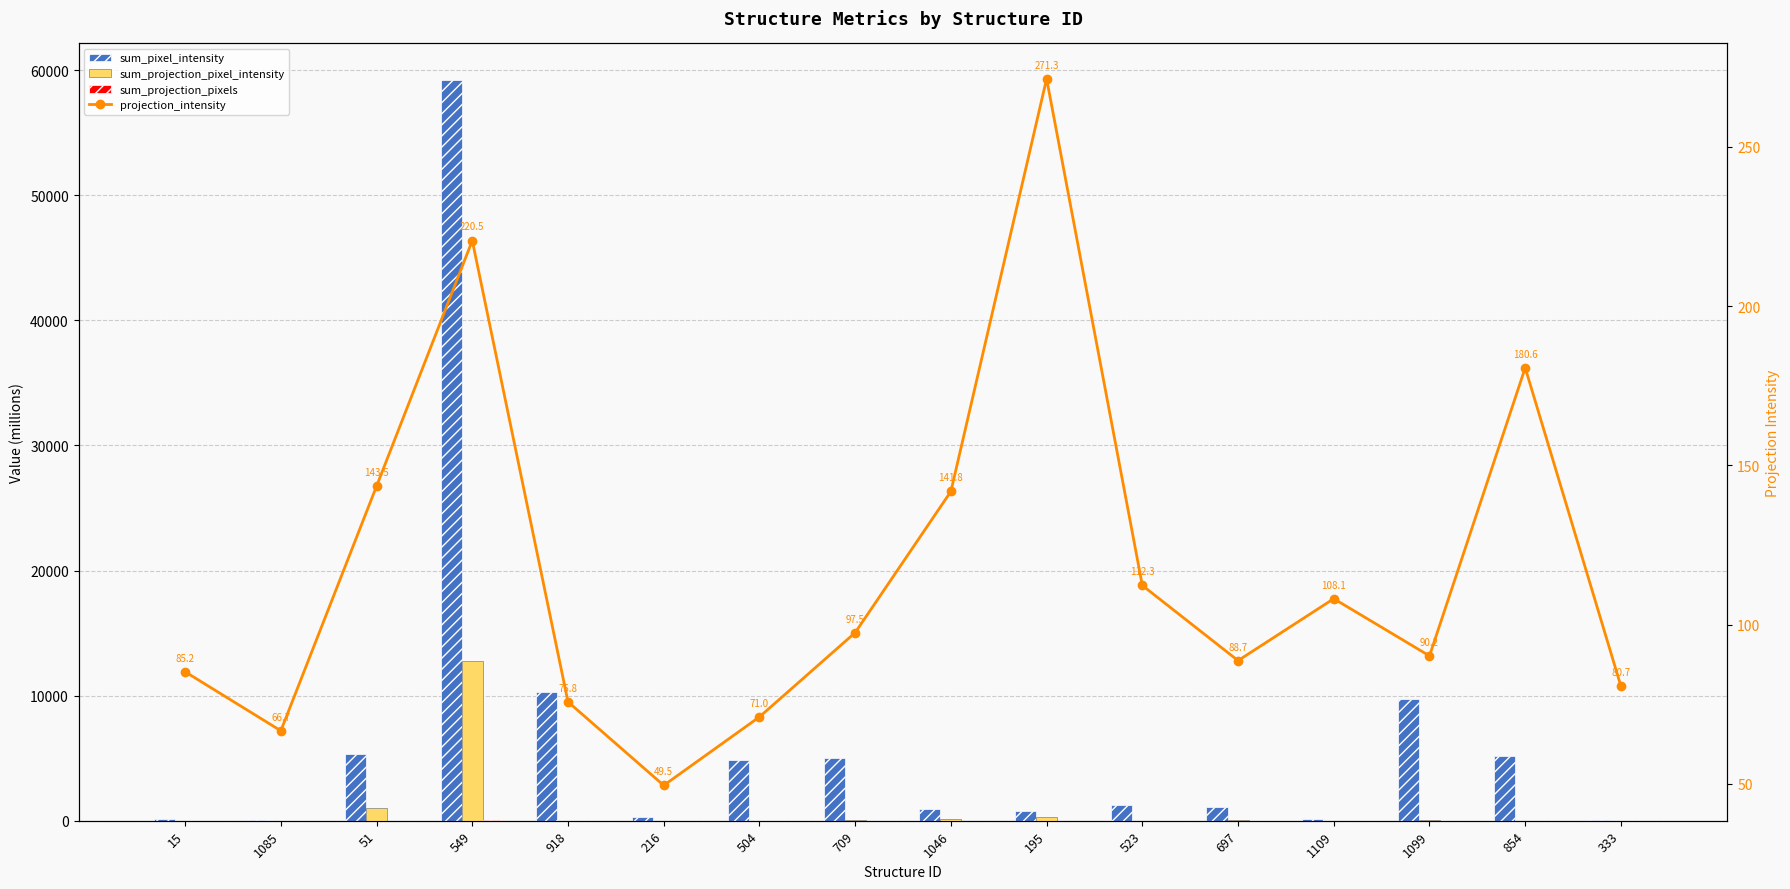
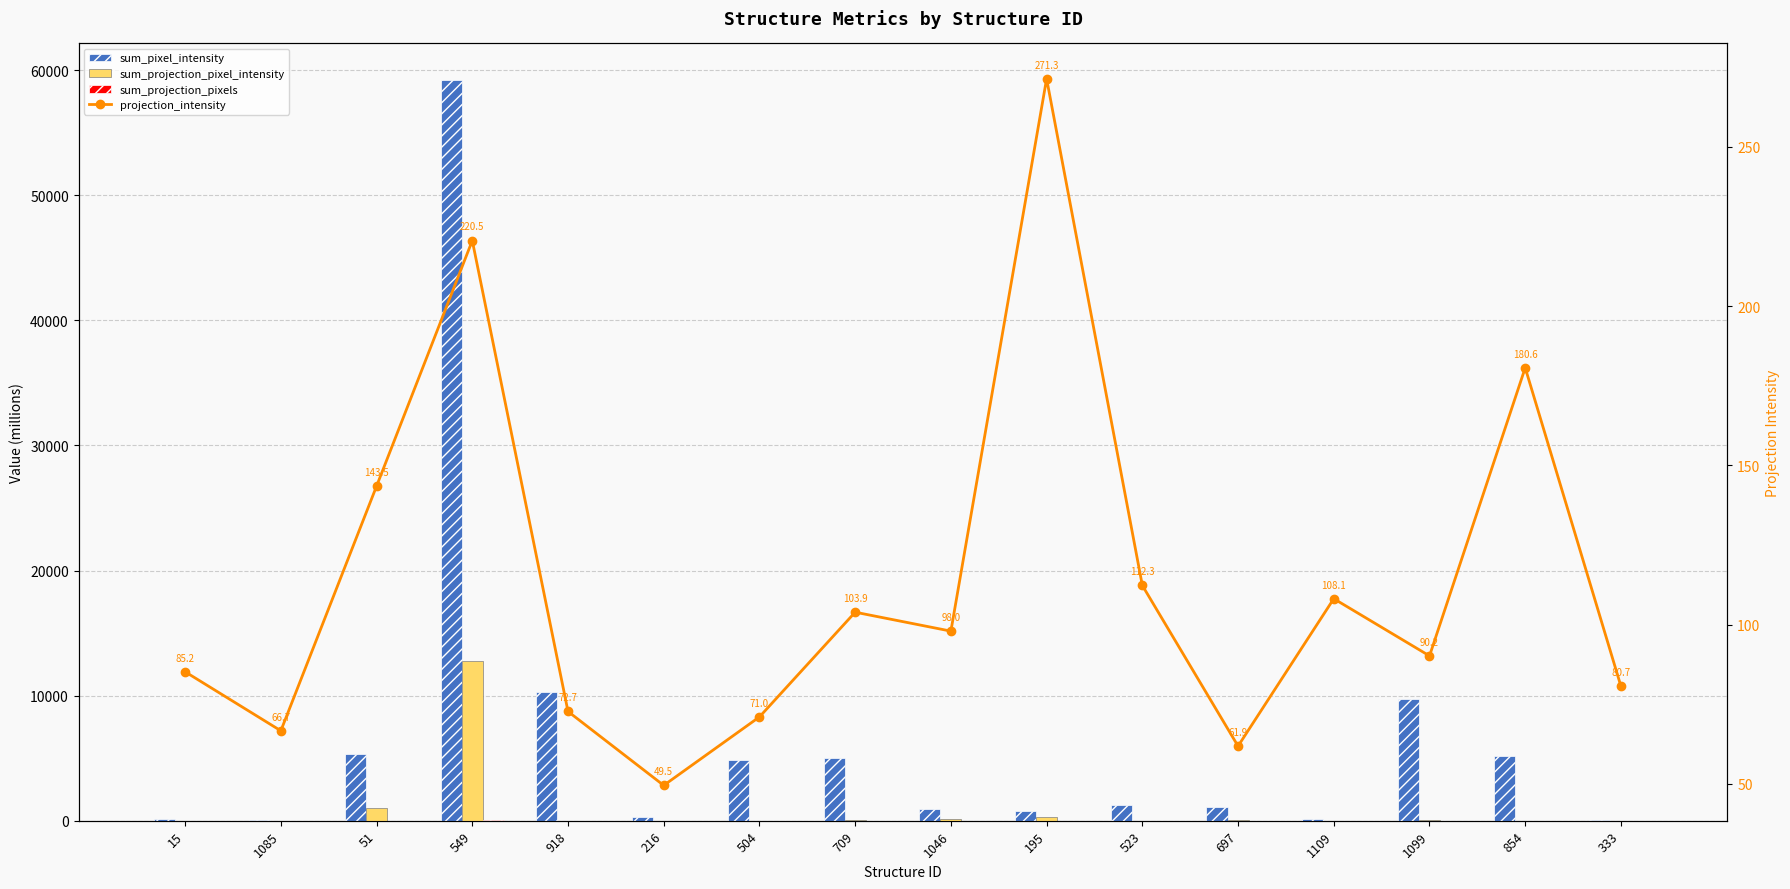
  {
    "projection_intensity": {
      "15": 85.2,
      "1085": 66.7,
      "51": 143.5,
      "549": 220.5,
-     "918": 75.8,
+     "918": 72.7,
      "216": 49.5,
      "504": 71.0,
-     "709": 97.5,
-     "1046": 141.8,
+     "709": 103.9,
+     "1046": 98.0,
      "195": 271.3,
      "523": 112.3,
-     "697": 88.7,
+     "697": 61.9,
      "1109": 108.1,
      "1099": 90.2,
      "854": 180.6,
      "333": 80.7
    }
  }
